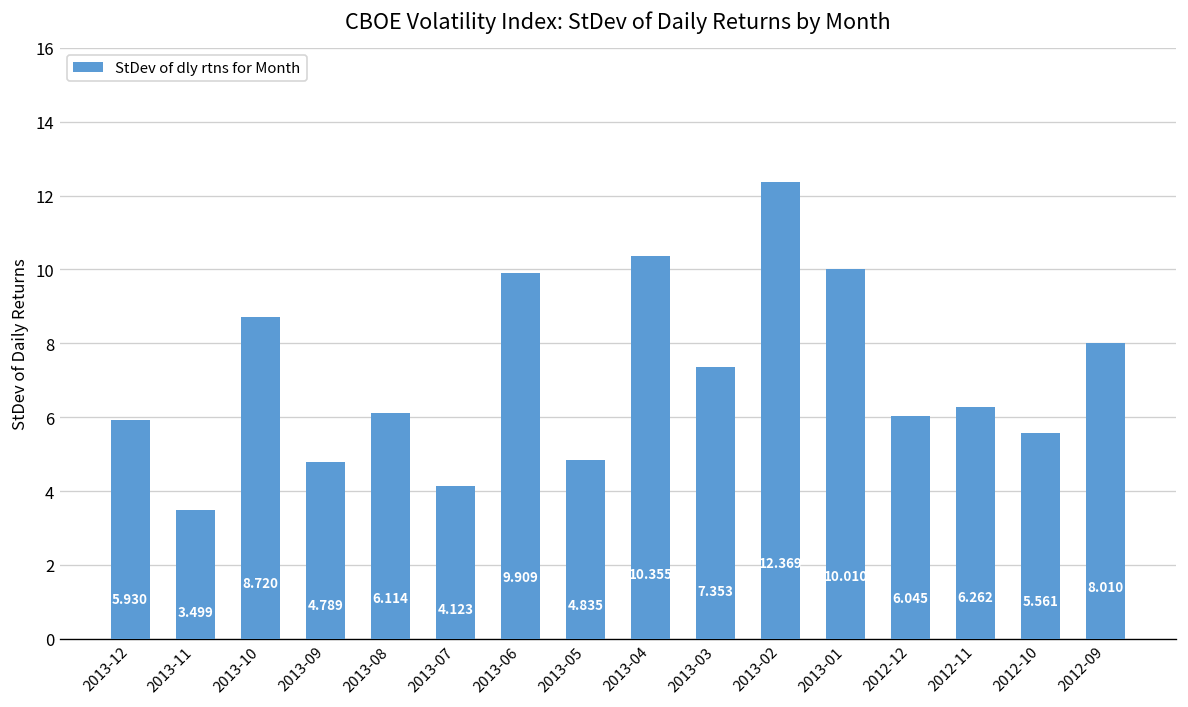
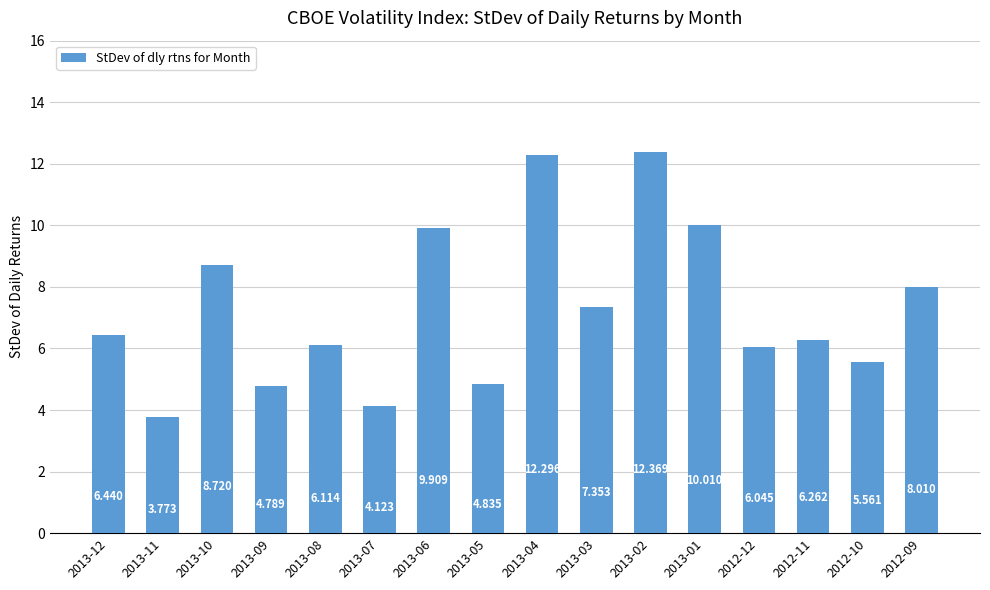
  {
-   "2013-12": 5.930,
-   "2013-11": 3.499,
+   "2013-12": 6.440,
+   "2013-11": 3.773,
    "2013-10": 8.720,
    "2013-09": 4.789,
    "2013-08": 6.114,
    "2013-07": 4.123,
    "2013-06": 9.909,
    "2013-05": 4.835,
-   "2013-04": 10.355,
+   "2013-04": 12.296,
    "2013-03": 7.353,
    "2013-02": 12.369,
    "2013-01": 10.010,
    "2012-12": 6.045,
    "2012-11": 6.262,
    "2012-10": 5.561,
    "2012-09": 8.010
  }
